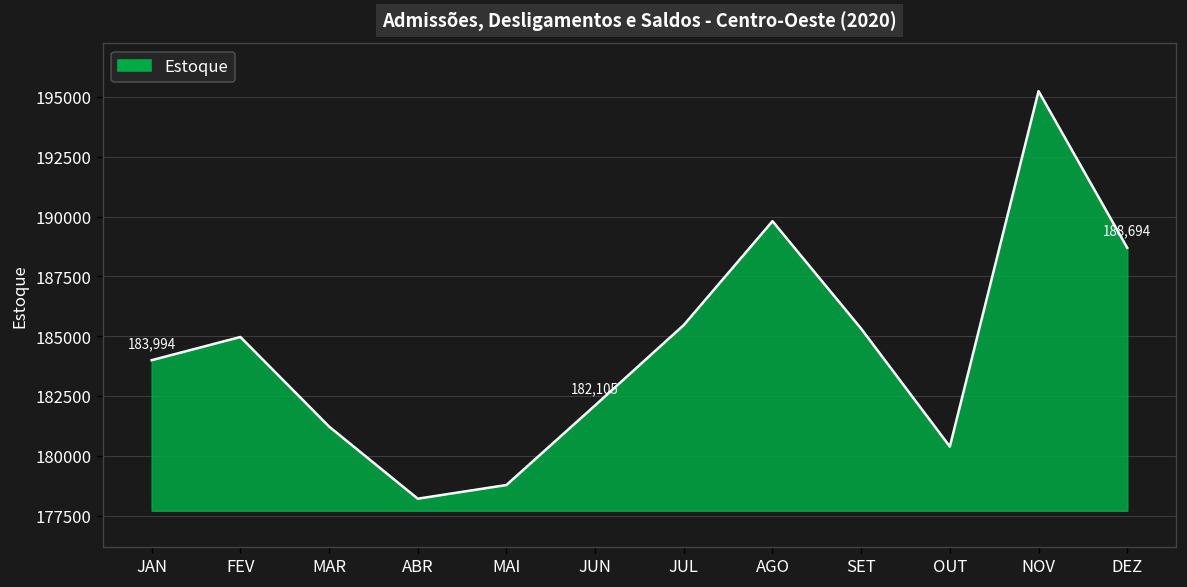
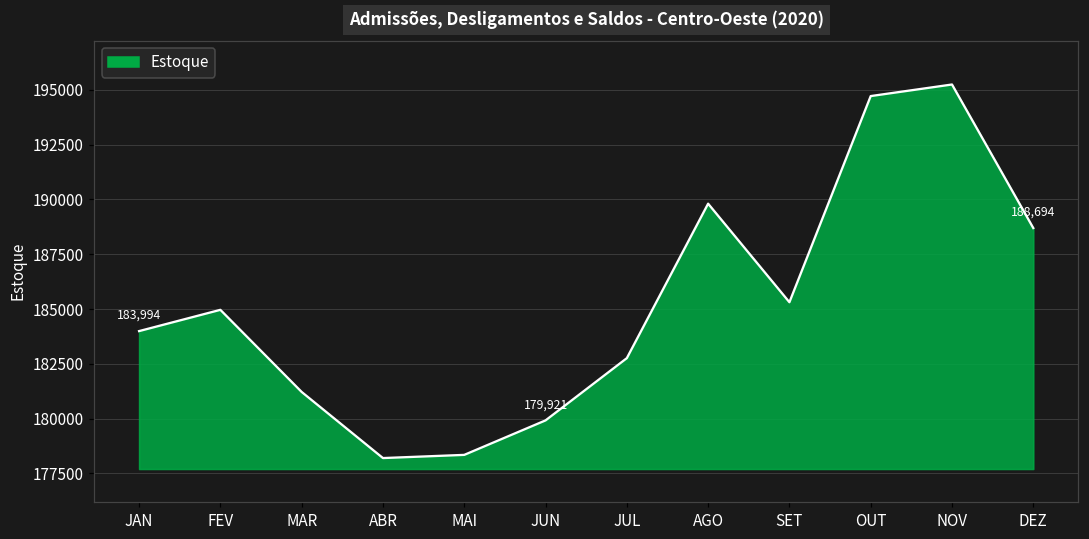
  {
    "JAN": "183,994",
-   "MAI": "178800",
-   "JUN": "182,105",
-   "JUL": "185500",
-   "OUT": "180400",
+   "MAI": "178300",
+   "JUN": "179,921",
+   "JUL": "182800",
+   "OUT": "194700",
    "DEZ": "188,694"
  }
